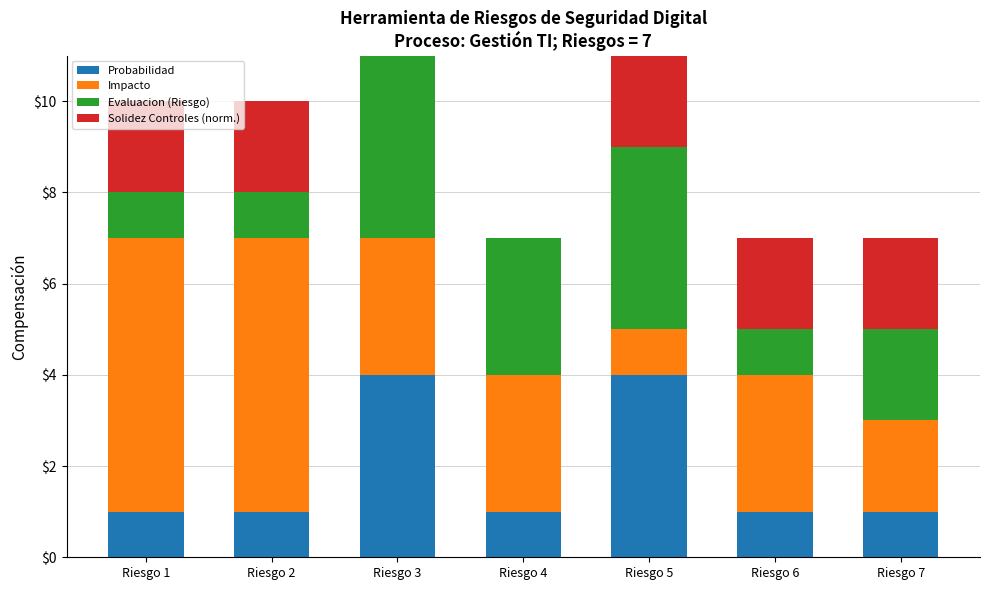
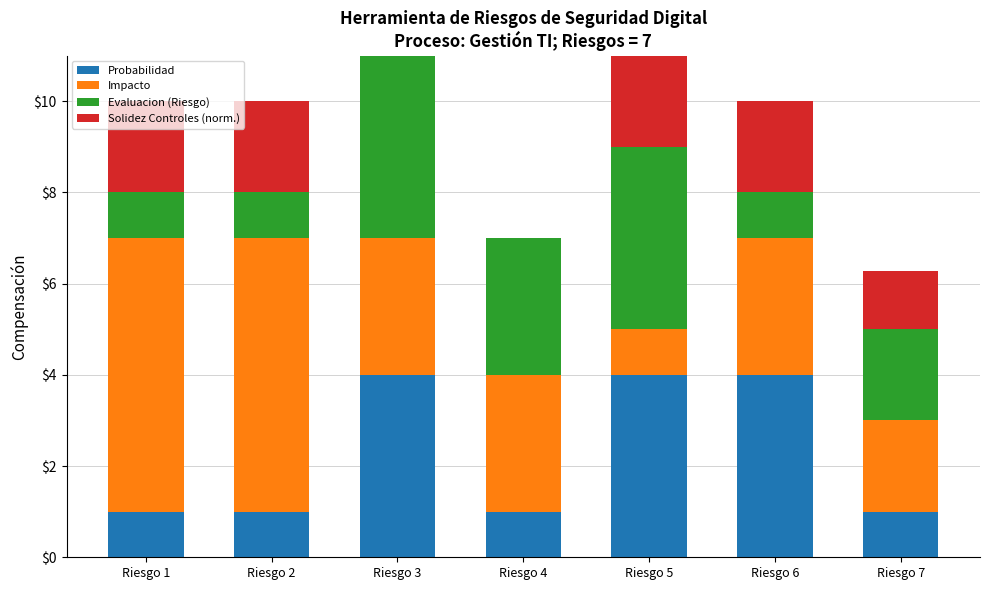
  {
    "Probabilidad": {
      "Riesgo 1": "$1",
      "Riesgo 2": "$1",
      "Riesgo 3": "$4",
      "Riesgo 4": "$1",
      "Riesgo 5": "$4",
-     "Riesgo 6": "$1",
+     "Riesgo 6": "$4",
      "Riesgo 7": "$1"
    },
    "Impacto": {
      "Riesgo 1": "$6.0",
      "Riesgo 2": "$6.0",
      "Riesgo 3": "$3.0",
      "Riesgo 4": "$3.0",
      "Riesgo 5": "$1.0",
      "Riesgo 6": "$3.0",
      "Riesgo 7": "$2.0"
    },
    "Evaluacion (Riesgo)": {
      "Riesgo 1": "$1.0",
      "Riesgo 2": "$1.0",
      "Riesgo 3": "$4.0",
      "Riesgo 4": "$3.0",
      "Riesgo 5": "$4.0",
      "Riesgo 6": "$1.0",
      "Riesgo 7": "$2.0"
    },
    "Solidez Controles (norm.)": {
      "Riesgo 2": "$2.0",
      "Riesgo 3": "$0.0",
      "Riesgo 4": "$0.0",
      "Riesgo 5": "$2.0",
      "Riesgo 6": "$2.0",
-     "Riesgo 7": "$2.0"
+     "Riesgo 7": "$1.3"
    }
  }
